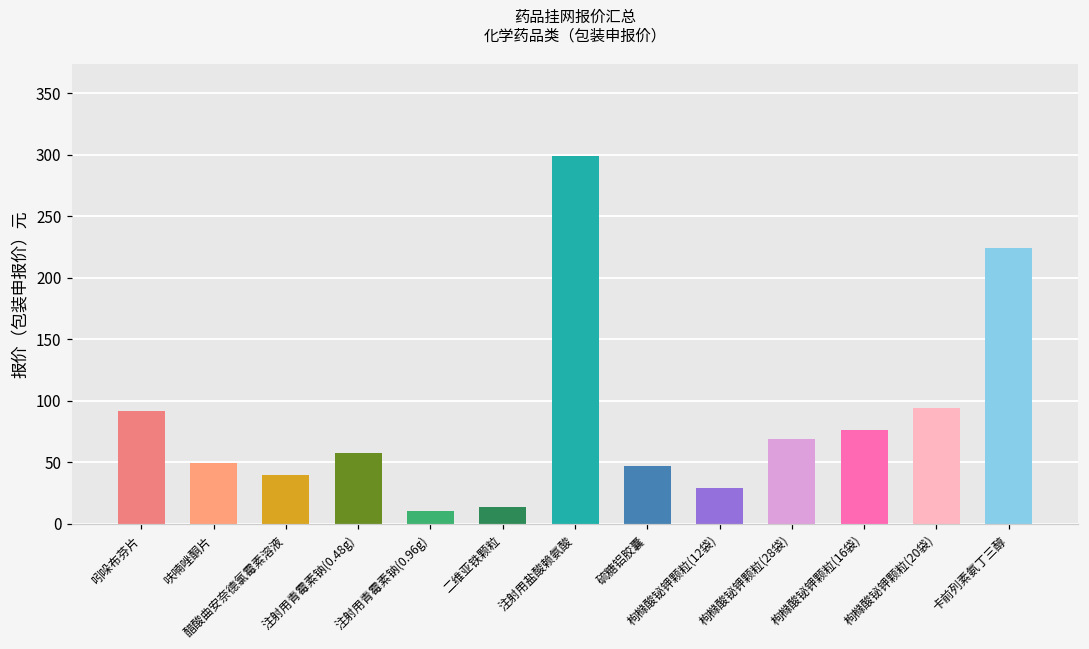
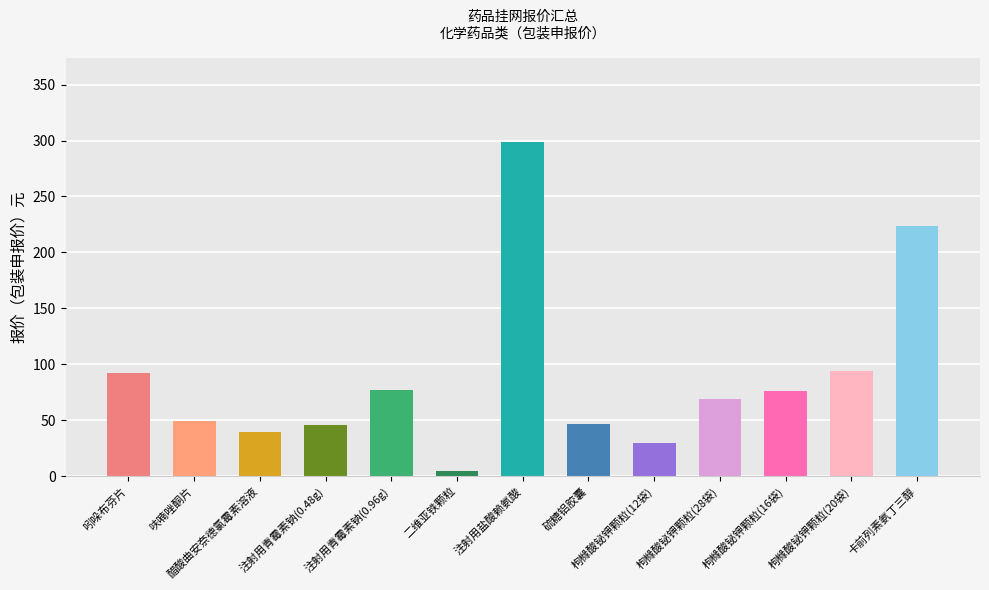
  {
    "吲哚布芬片": 92,
    "呋喃唑酮片": 50,
    "醋酸曲安奈德氯霉素溶液": 40,
-   "注射用青霉素钠(0.48g)": 58,
-   "注射用青霉素钠(0.96g)": 10,
-   "二维亚铁颗粒": 13,
+   "注射用青霉素钠(0.48g)": 46,
+   "注射用青霉素钠(0.96g)": 77,
+   "二维亚铁颗粒": 4,
    "注射用盐酸赖氨酸": 299,
    "硫糖铝胶囊": 47,
    "枸橼酸铋钾颗粒(12袋)": 29,
    "枸橼酸铋钾颗粒(28袋)": 69,
    "枸橼酸铋钾颗粒(16袋)": 76,
    "枸橼酸铋钾颗粒(20袋)": 94,
    "卡前列素氨丁三醇": 224
  }
